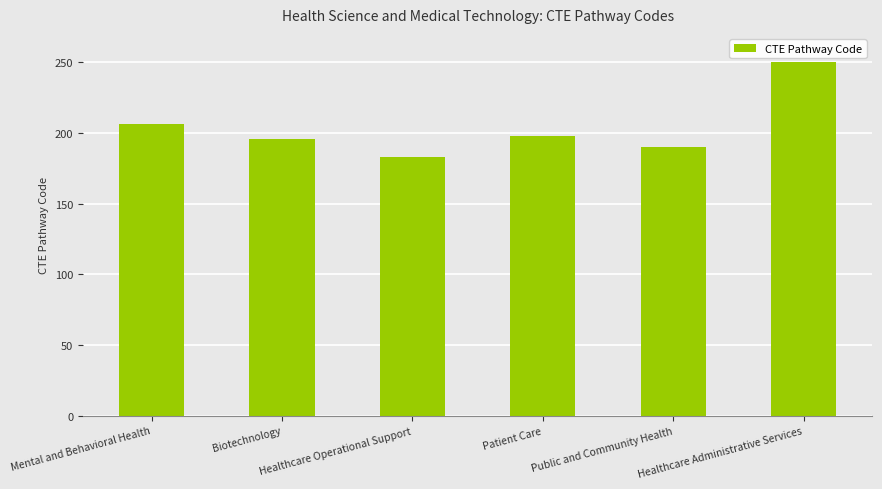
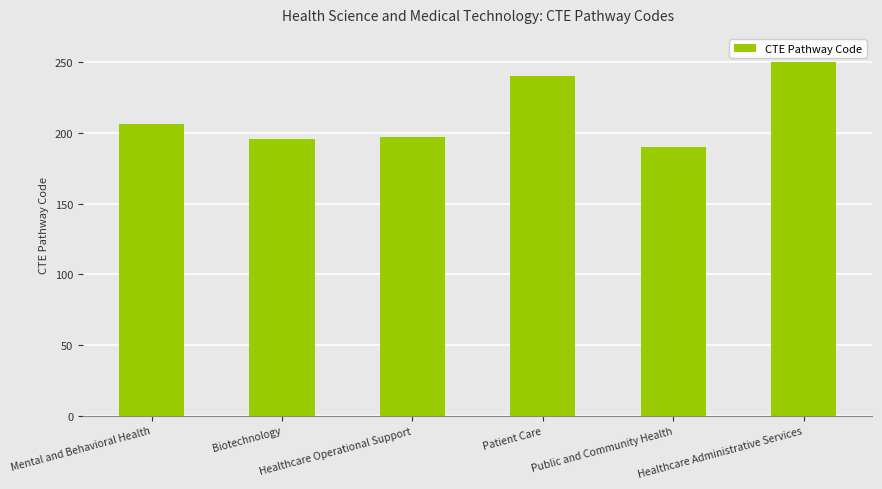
  {
    "Mental and Behavioral Health": 206,
    "Biotechnology": 196,
-   "Healthcare Operational Support": 183,
-   "Patient Care": 198,
+   "Healthcare Operational Support": 197,
+   "Patient Care": 240,
    "Public and Community Health": 190,
    "Healthcare Administrative Services": 250
  }
